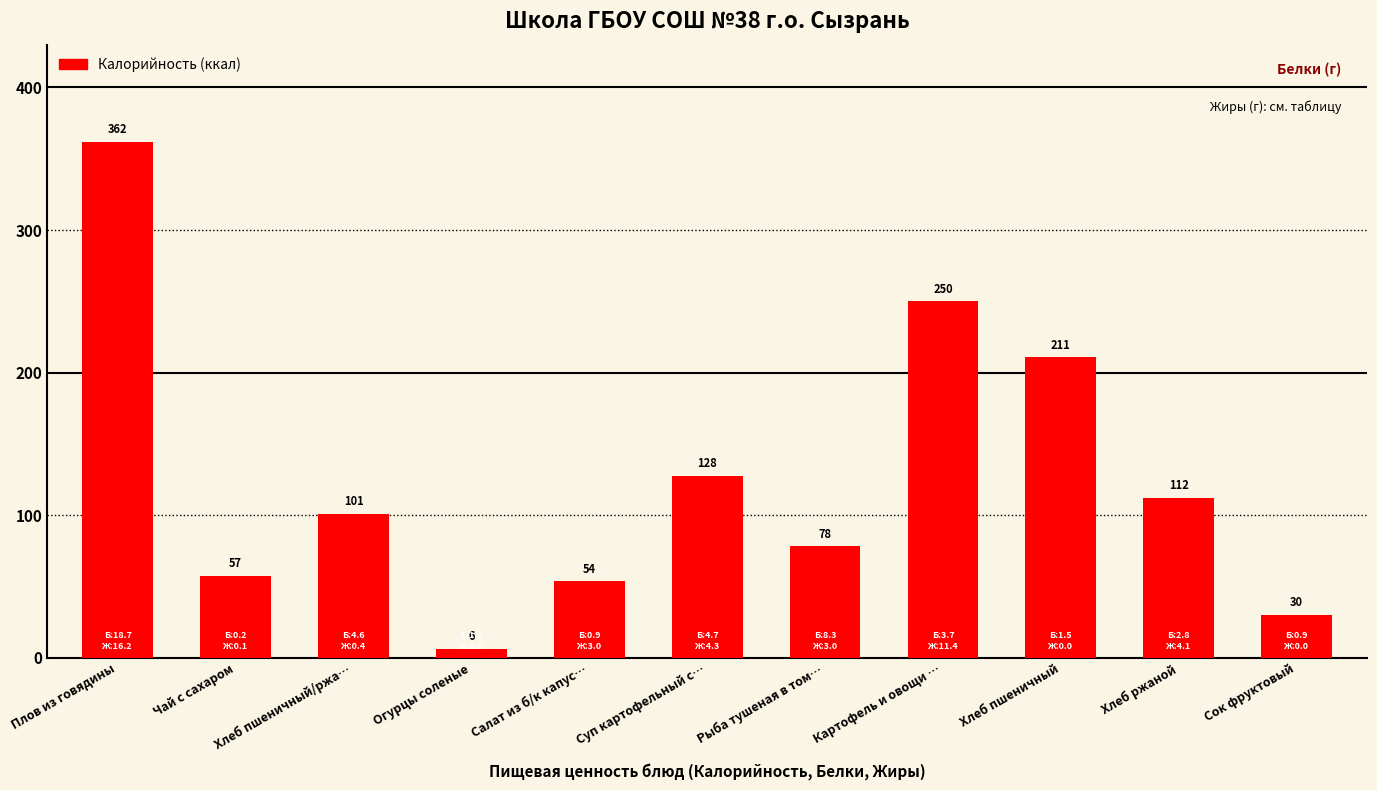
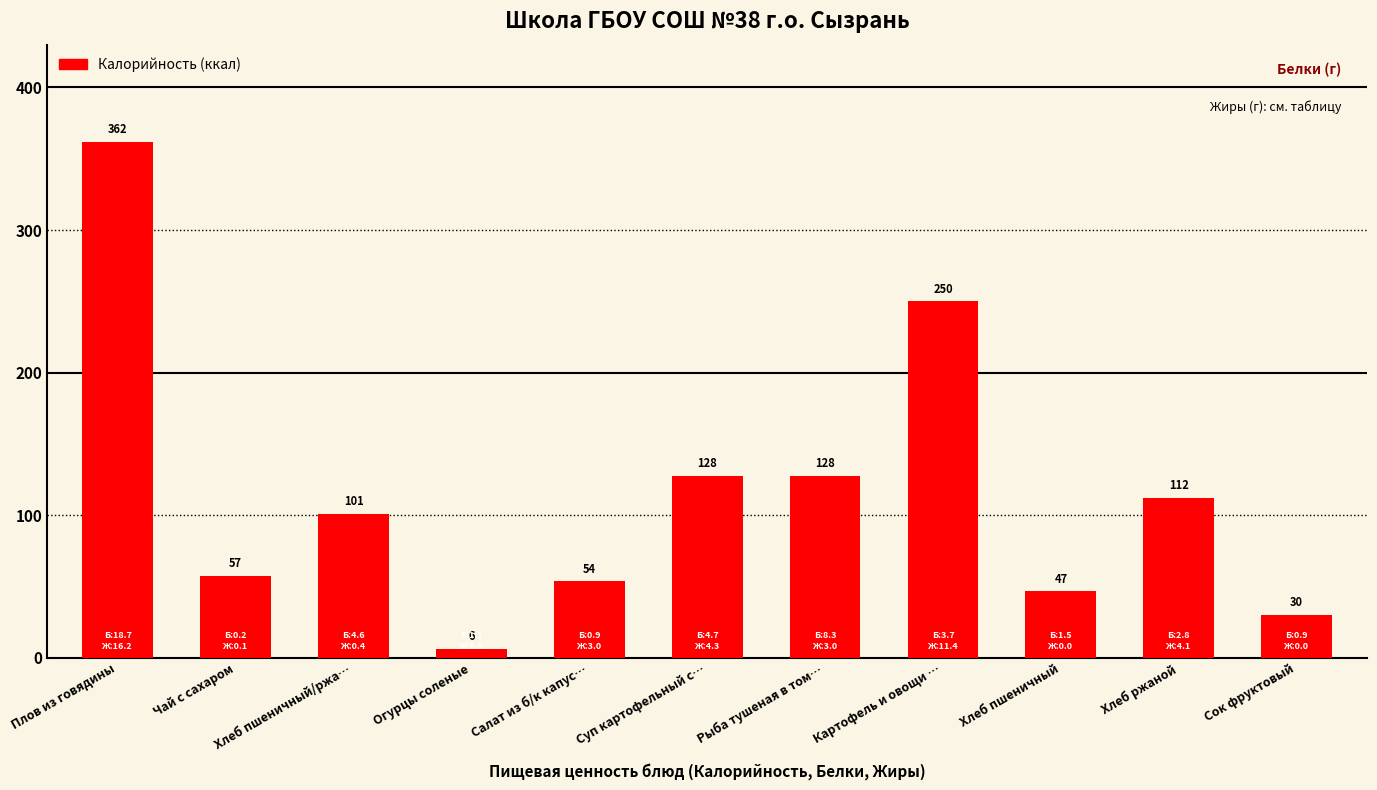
  {
    "Плов из говядины": 362,
    "Чай с сахаром": 57,
    "Хлеб пшеничный/ржа…": 101,
    "Огурцы соленые": 6,
    "Салат из б/к капус…": 54,
    "Суп картофельный с…": 128,
-   "Рыба тушеная в том…": 78,
+   "Рыба тушеная в том…": 128,
    "Картофель и овощи …": 250,
-   "Хлеб пшеничный": 211,
+   "Хлеб пшеничный": 47,
    "Хлеб ржаной": 112,
    "Сок фруктовый": 30
  }
